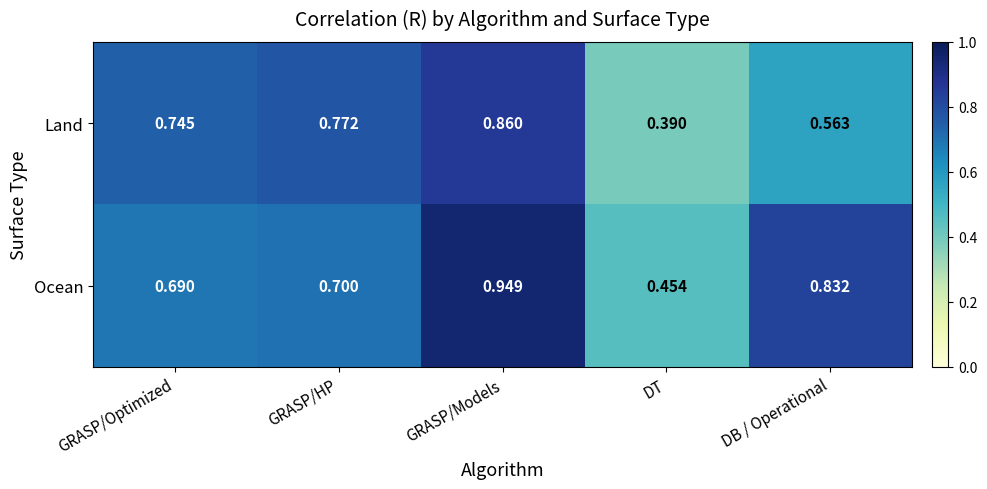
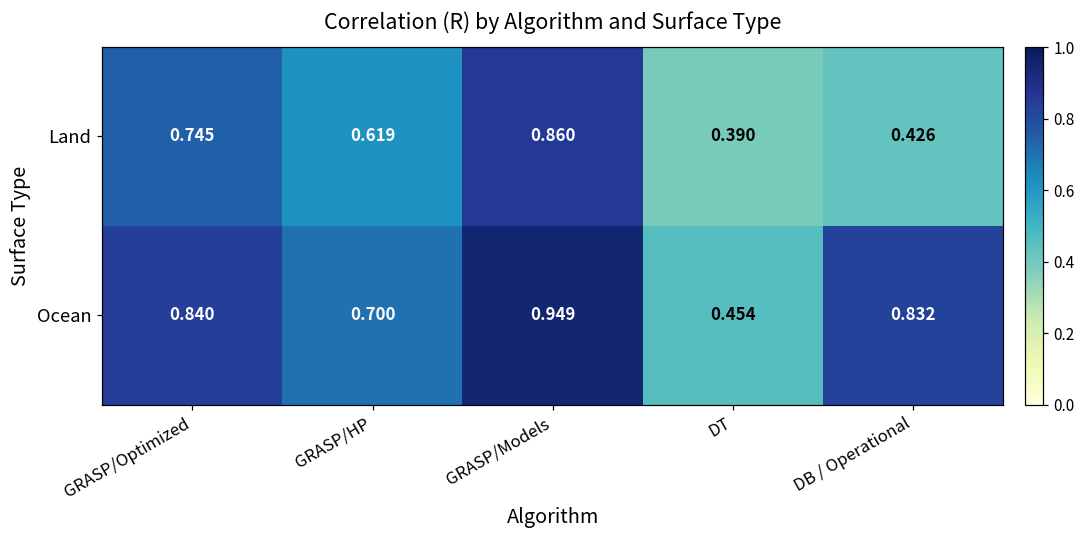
  {
    "Land": {
      "GRASP/Optimized": 0.745,
-     "GRASP/HP": 0.772,
+     "GRASP/HP": 0.619,
      "GRASP/Models": 0.860,
      "DT": 0.390,
-     "DB / Operational": 0.563
+     "DB / Operational": 0.426
    },
    "Ocean": {
-     "GRASP/Optimized": 0.690,
+     "GRASP/Optimized": 0.840,
      "GRASP/HP": 0.700,
      "GRASP/Models": 0.949,
      "DT": 0.454,
      "DB / Operational": 0.832
    }
  }
